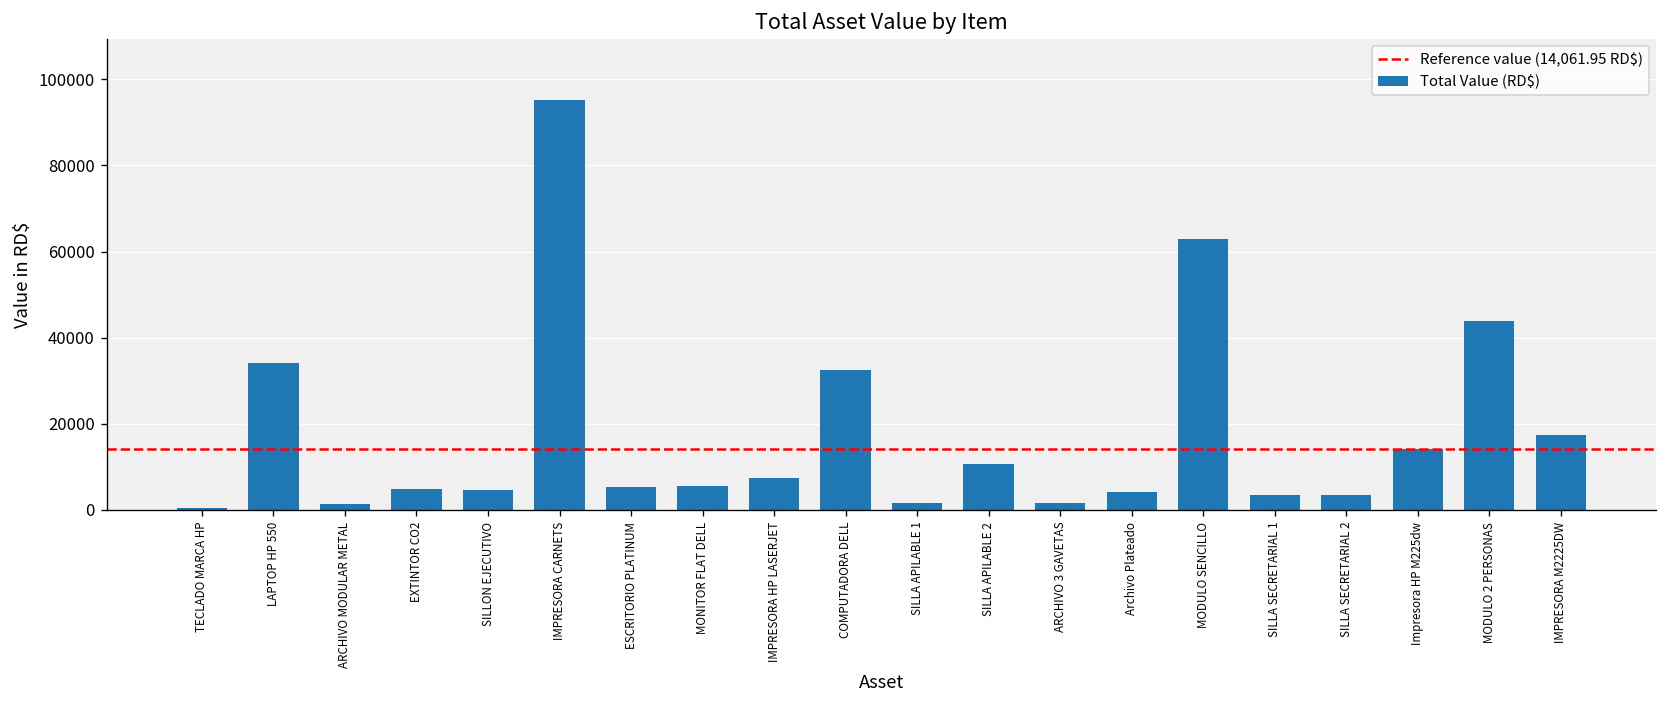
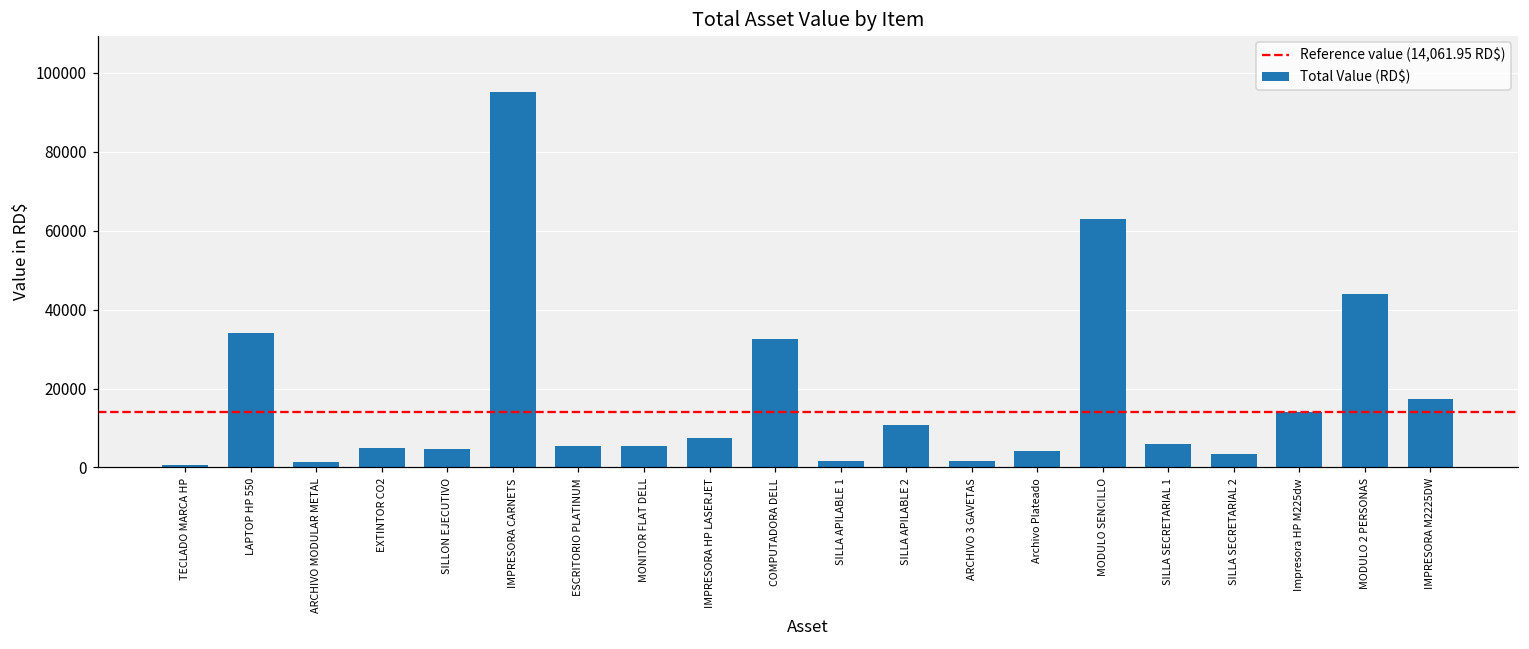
  {
    "LAPTOP HP 550": 34000,
    "ARCHIVO MODULAR METAL": 1000,
    "EXTINTOR CO2": 5000,
    "SILLON EJECUTIVO": 5000,
    "IMPRESORA CARNETS": 95000,
    "ESCRITORIO PLATINUM": 5000,
    "MONITOR FLAT DELL": 5000,
    "IMPRESORA HP LASERJET": 7000,
    "COMPUTADORA DELL": 32000,
    "SILLA APILABLE 1": 2000,
    "SILLA APILABLE 2": 11000,
    "ARCHIVO 3 GAVETAS": 2000,
    "Archivo Plateado": 4000,
    "MODULO SENCILLO": 63000,
-   "SILLA SECRETARIAL 1": 3000,
+   "SILLA SECRETARIAL 1": 6000,
    "SILLA SECRETARIAL 2": 3000,
    "Impresora HP M225dw": 14000,
    "MODULO 2 PERSONAS": 44000,
    "IMPRESORA M2225DW": 17000
  }
